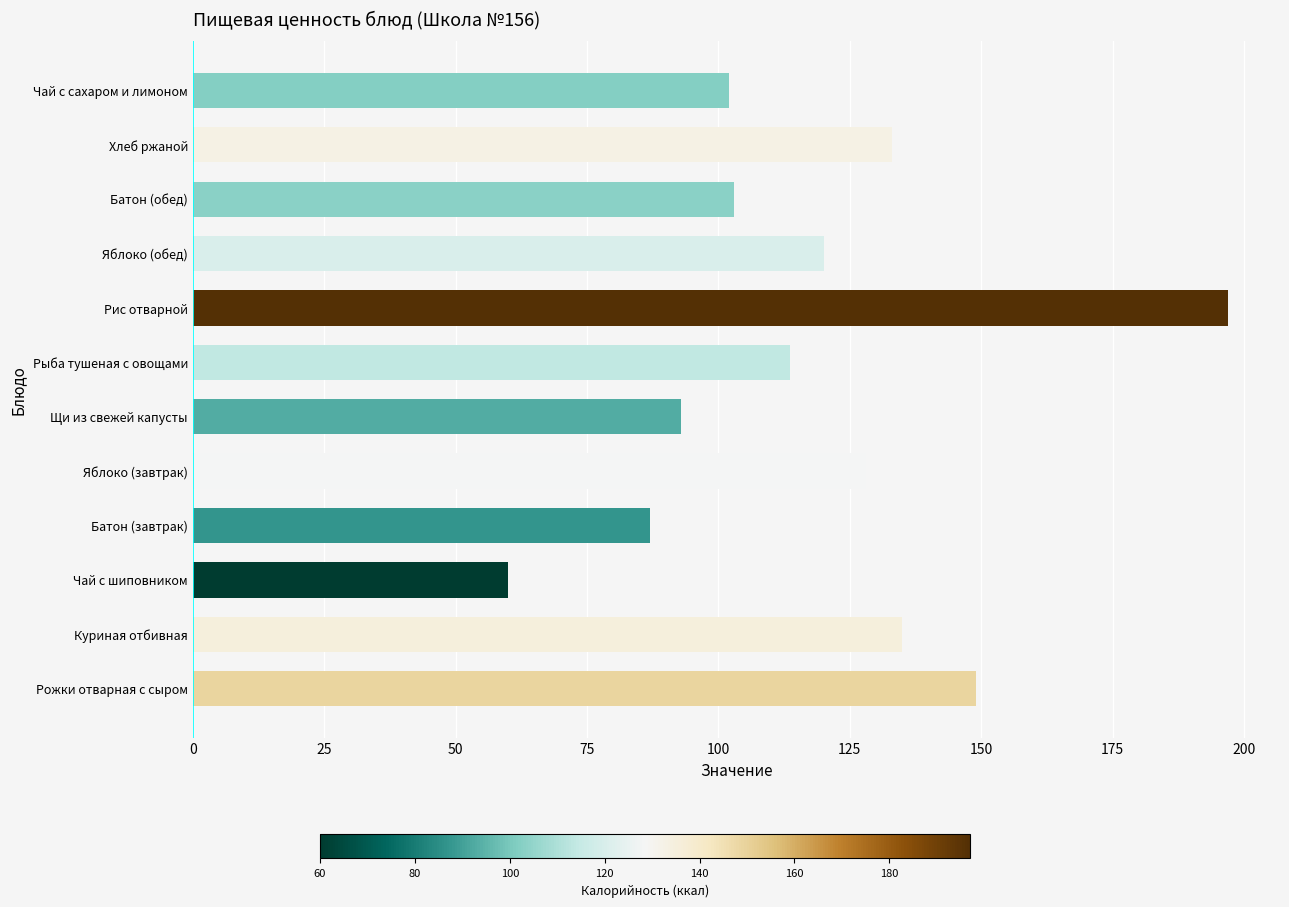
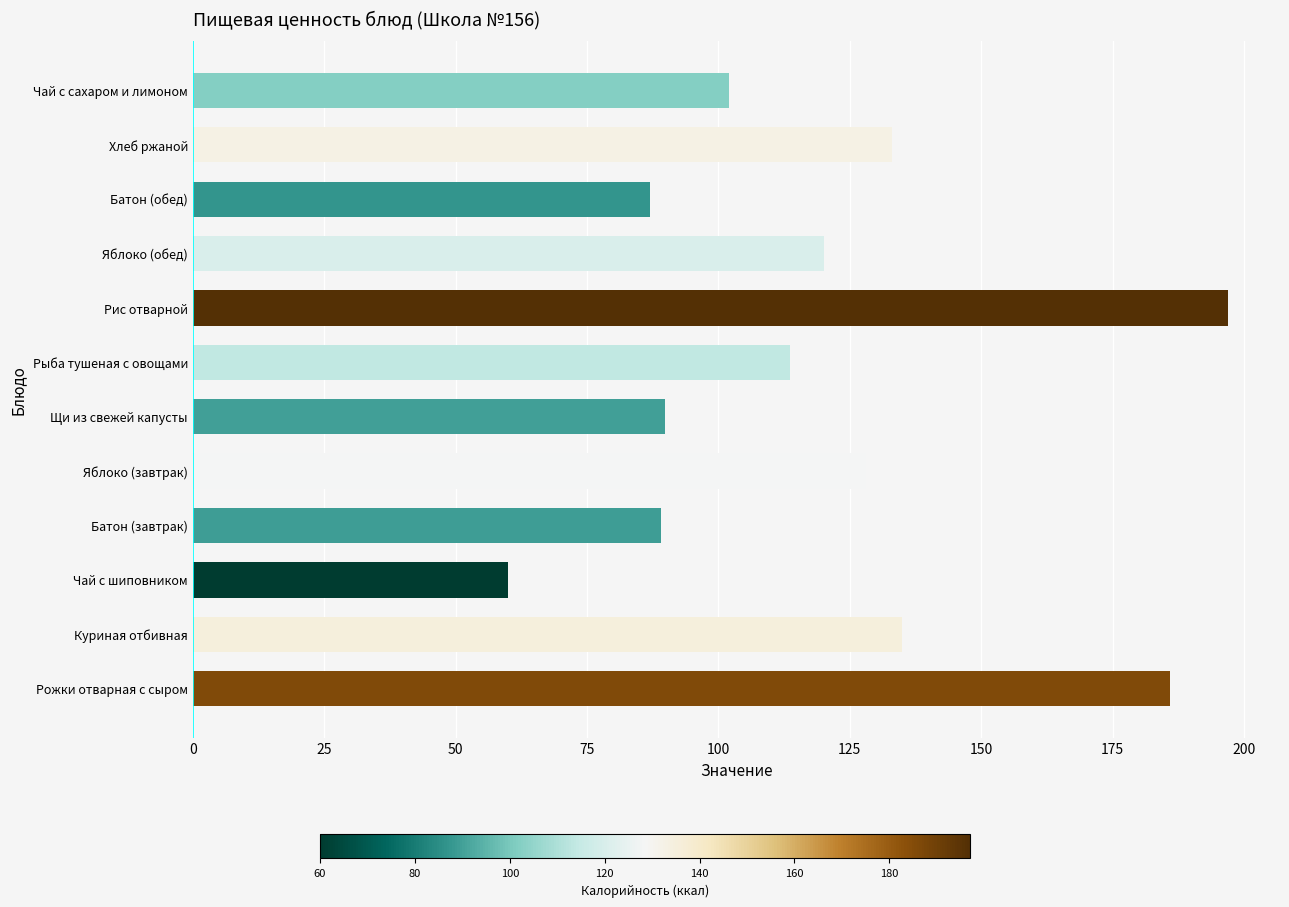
  {
    "Чай с сахаром и лимоном": 102,
    "Хлеб ржаной": 133,
-   "Батон (обед)": 103,
+   "Батон (обед)": 87,
    "Яблоко (обед)": 120,
    "Рис отварной": 197,
    "Рыба тушеная с овощами": 114,
-   "Щи из свежей капусты": 93,
+   "Щи из свежей капусты": 90,
    "Яблоко (завтрак)": 128,
-   "Батон (завтрак)": 87,
+   "Батон (завтрак)": 89,
    "Чай с шиповником": 60,
    "Куриная отбивная": 135,
-   "Рожки отварная с сыром": 149
+   "Рожки отварная с сыром": 186
  }
